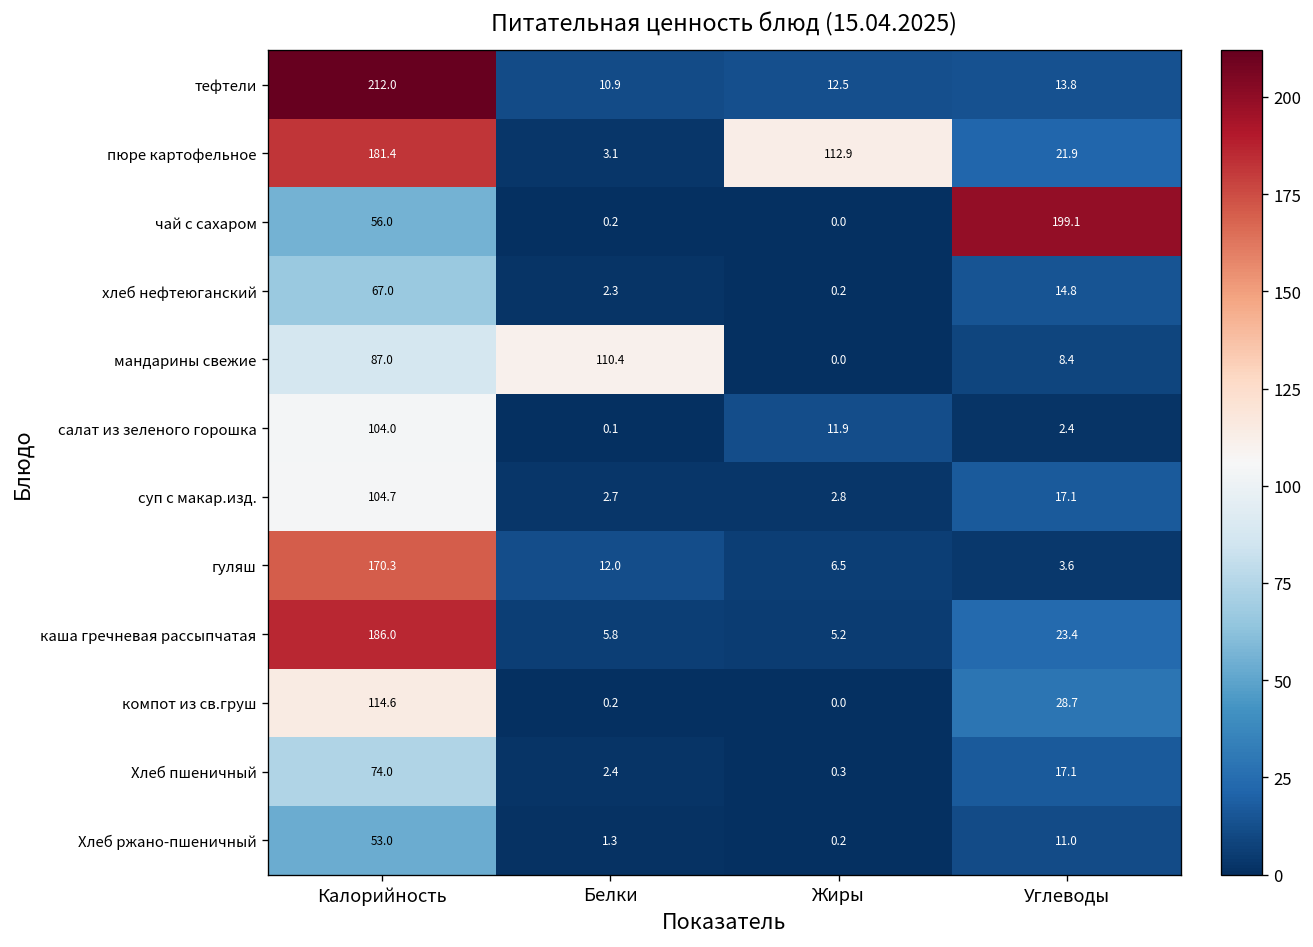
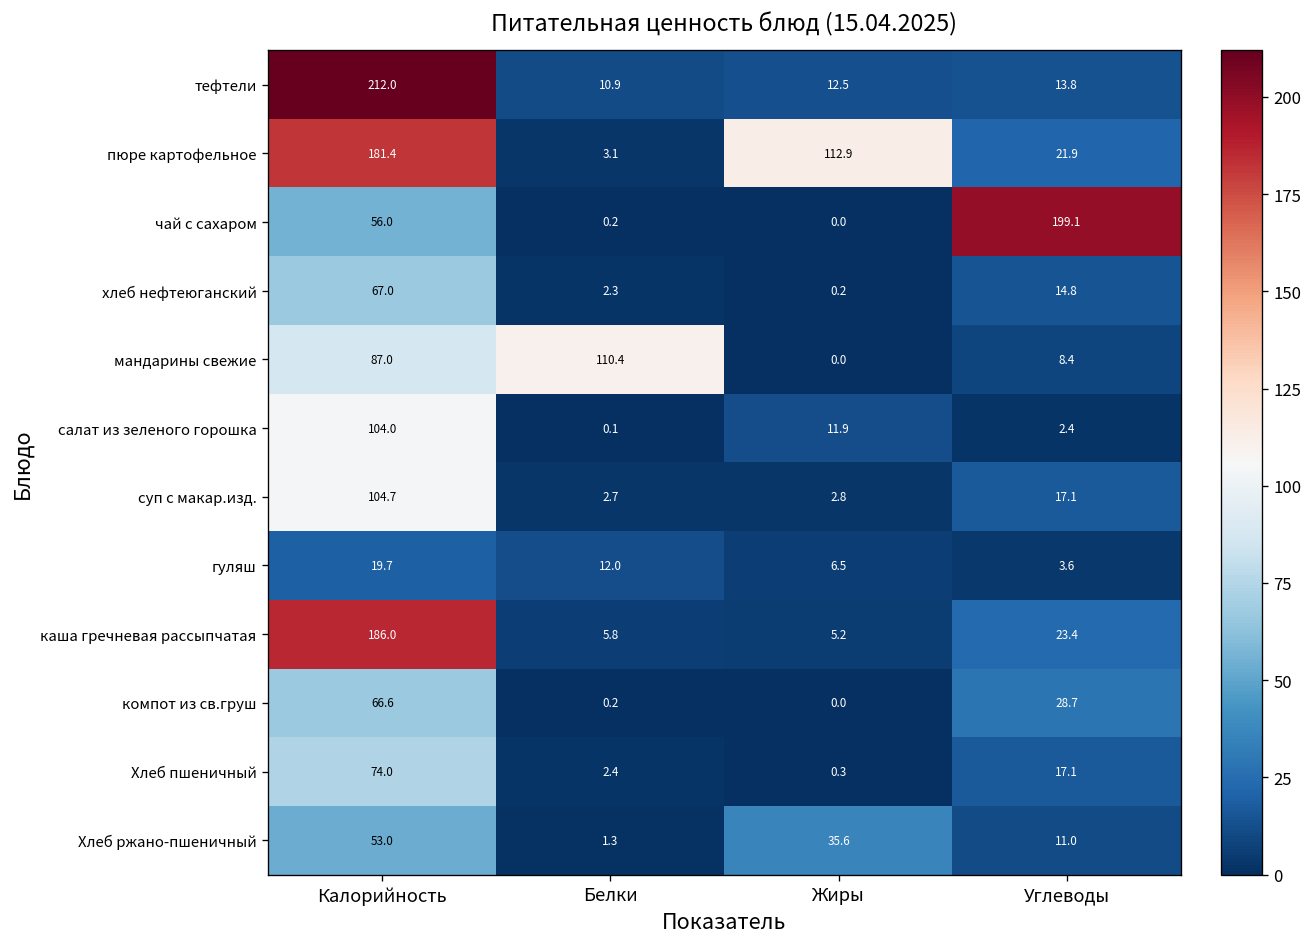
  {
    "тефтели": {
      "Калорийность": 212.0,
      "Белки": 10.9,
      "Жиры": 12.5,
      "Углеводы": 13.8
    },
    "пюре картофельное": {
      "Калорийность": 181.4,
      "Белки": 3.1,
      "Жиры": 112.9,
      "Углеводы": 21.9
    },
    "чай с сахаром": {
      "Калорийность": 56.0,
      "Белки": 0.2,
      "Жиры": 0.0,
      "Углеводы": 199.1
    },
    "хлеб нефтеюганский": {
      "Калорийность": 67.0,
      "Белки": 2.3,
      "Жиры": 0.2,
      "Углеводы": 14.8
    },
    "мандарины свежие": {
      "Калорийность": 87.0,
      "Белки": 110.4,
      "Жиры": 0.0,
      "Углеводы": 8.4
    },
    "салат из зеленого горошка": {
      "Калорийность": 104.0,
      "Белки": 0.1,
      "Жиры": 11.9,
      "Углеводы": 2.4
    },
    "суп с макар.изд.": {
      "Калорийность": 104.7,
      "Белки": 2.7,
      "Жиры": 2.8,
      "Углеводы": 17.1
    },
    "гуляш": {
-     "Калорийность": 170.3,
+     "Калорийность": 19.7,
      "Белки": 12.0,
      "Жиры": 6.5,
      "Углеводы": 3.6
    },
    "каша гречневая рассыпчатая": {
      "Калорийность": 186.0,
      "Белки": 5.8,
      "Жиры": 5.2,
      "Углеводы": 23.4
    },
    "компот из св.груш": {
-     "Калорийность": 114.6,
+     "Калорийность": 66.6,
      "Белки": 0.2,
      "Жиры": 0.0,
      "Углеводы": 28.7
    },
    "Хлеб пшеничный": {
      "Калорийность": 74.0,
      "Белки": 2.4,
      "Жиры": 0.3,
      "Углеводы": 17.1
    },
    "Хлеб ржано-пшеничный": {
      "Калорийность": 53.0,
      "Белки": 1.3,
-     "Жиры": 0.2,
+     "Жиры": 35.6,
      "Углеводы": 11.0
    }
  }
